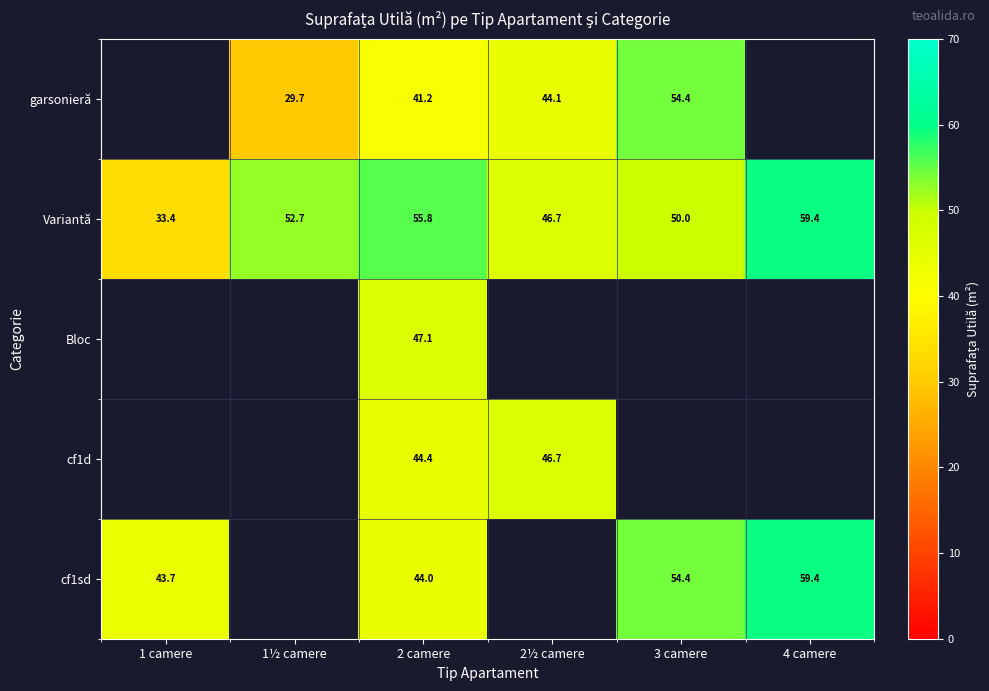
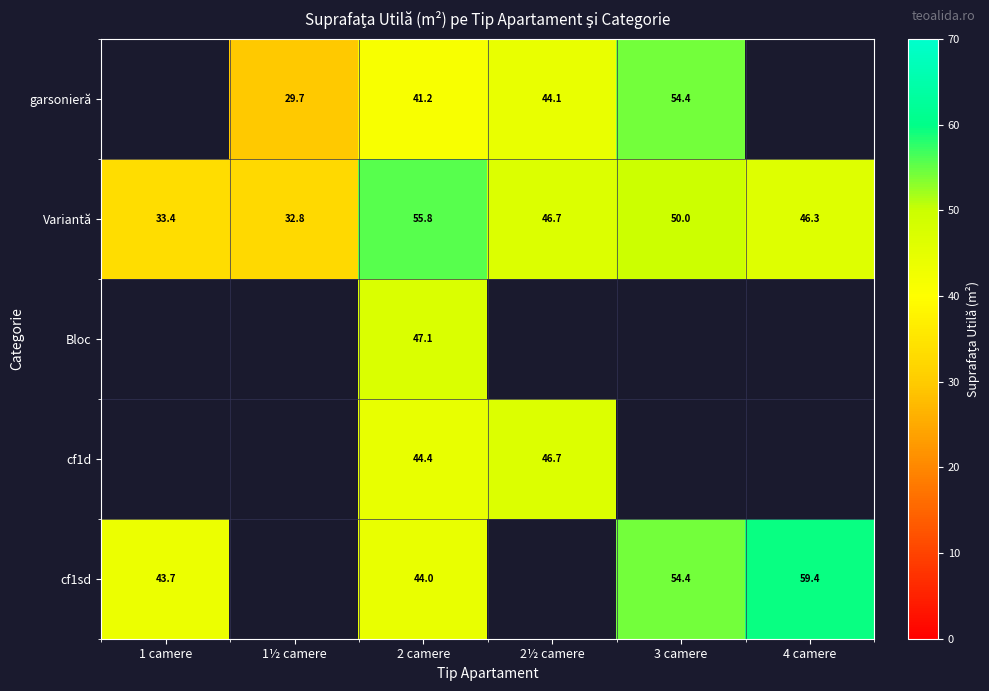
  {
    "garsonieră": {
      "1½ camere": 29.7,
      "2 camere": 41.2,
      "2½ camere": 44.1,
      "3 camere": 54.4
    },
    "Variantă": {
      "1 camere": 33.4,
-     "1½ camere": 52.7,
+     "1½ camere": 32.8,
      "2 camere": 55.8,
      "2½ camere": 46.7,
      "3 camere": 50.0,
-     "4 camere": 59.4
+     "4 camere": 46.3
    },
    "Bloc": {
      "2 camere": 47.1
    },
    "cf1d": {
      "2 camere": 44.4,
      "2½ camere": 46.7
    },
    "cf1sd": {
      "1 camere": 43.7,
      "2 camere": 44.0,
      "3 camere": 54.4,
      "4 camere": 59.4
    }
  }
